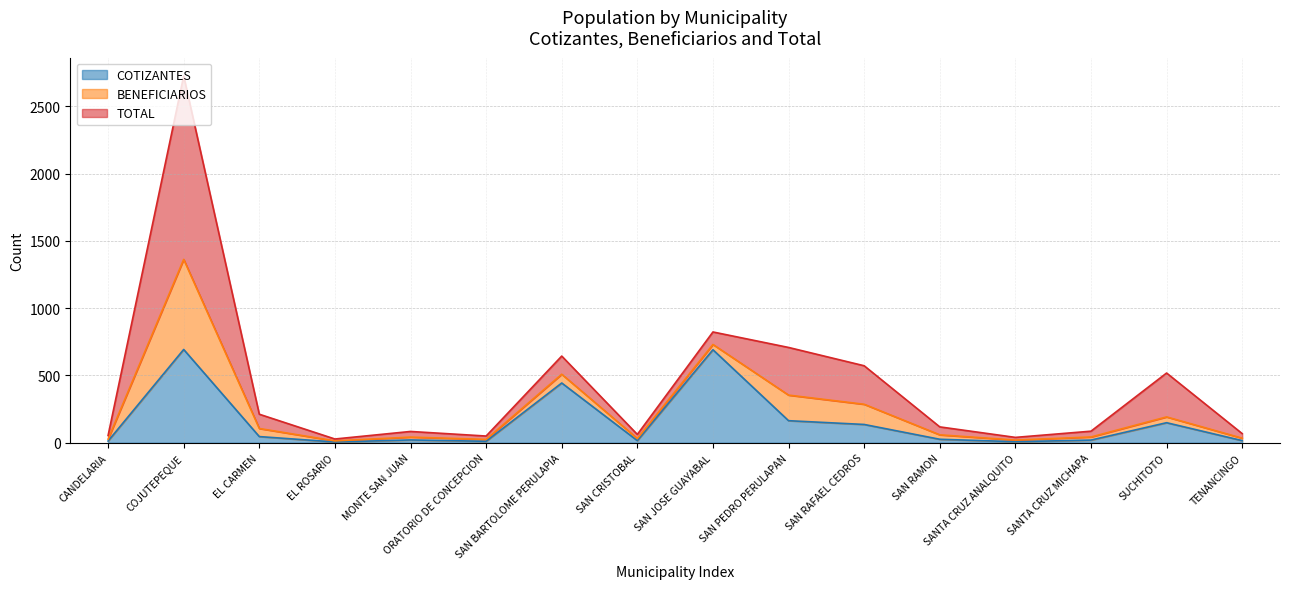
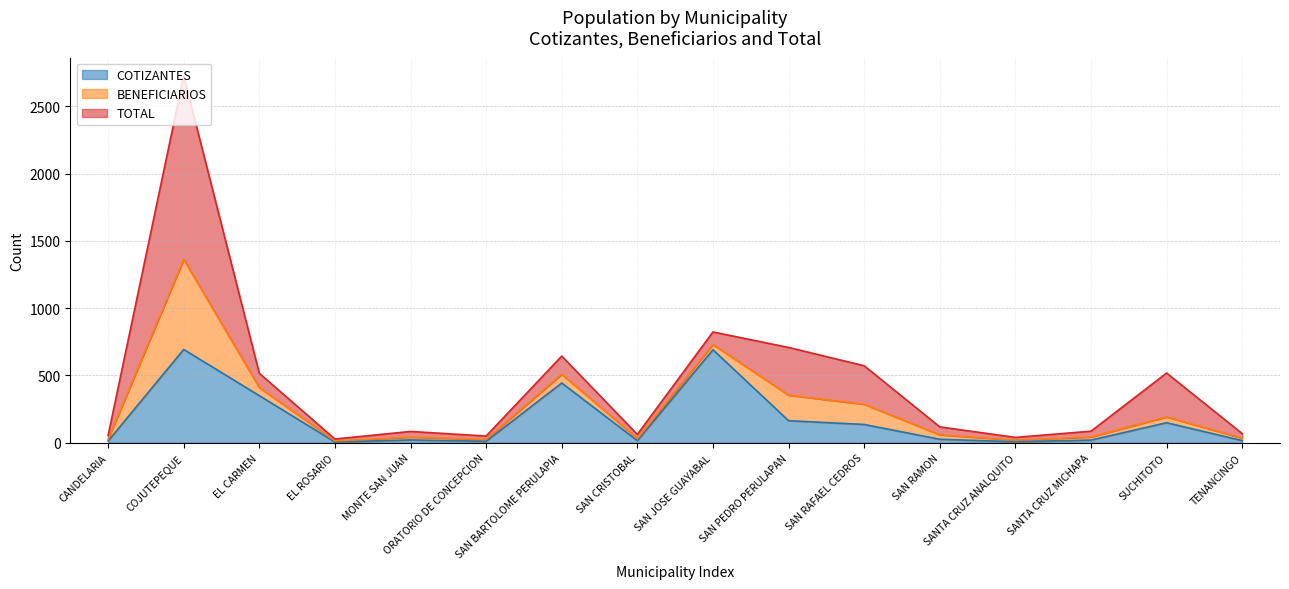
  {
    "COTIZANTES": {
      "COJUTEPEQUE": 690,
-     "EL CARMEN": 50,
+     "EL CARMEN": 350,
      "MONTE SAN JUAN": 20,
      "SAN BARTOLOME PERULAPIA": 440,
      "SAN JOSE GUAYABAL": 690,
      "SAN PEDRO PERULAPAN": 160,
      "SAN RAFAEL CEDROS": 140,
      "SAN RAMON": 30,
      "SANTA CRUZ MICHAPA": 20,
      "SUCHITOTO": 150
    },
    "BENEFICIARIOS": {
      "COJUTEPEQUE": 670,
      "EL CARMEN": 60,
      "MONTE SAN JUAN": 20,
      "SAN BARTOLOME PERULAPIA": 70,
      "SAN JOSE GUAYABAL": 40,
      "SAN PEDRO PERULAPAN": 190,
      "SAN RAFAEL CEDROS": 150,
      "SAN RAMON": 30,
      "SANTA CRUZ MICHAPA": 20,
      "SUCHITOTO": 40
    },
    "TOTAL": {
      "CANDELARIA": 30,
      "EL CARMEN": 110,
      "MONTE SAN JUAN": 40,
      "ORATORIO DE CONCEPCION": 30,
      "SAN BARTOLOME PERULAPIA": 140,
      "SAN CRISTOBAL": 30,
      "SAN JOSE GUAYABAL": 90,
      "SAN PEDRO PERULAPAN": 350,
      "SAN RAFAEL CEDROS": 290,
      "SAN RAMON": 60,
      "SANTA CRUZ ANALQUITO": 20,
      "SANTA CRUZ MICHAPA": 40,
      "SUCHITOTO": 330,
      "TENANCINGO": 30
    }
  }
